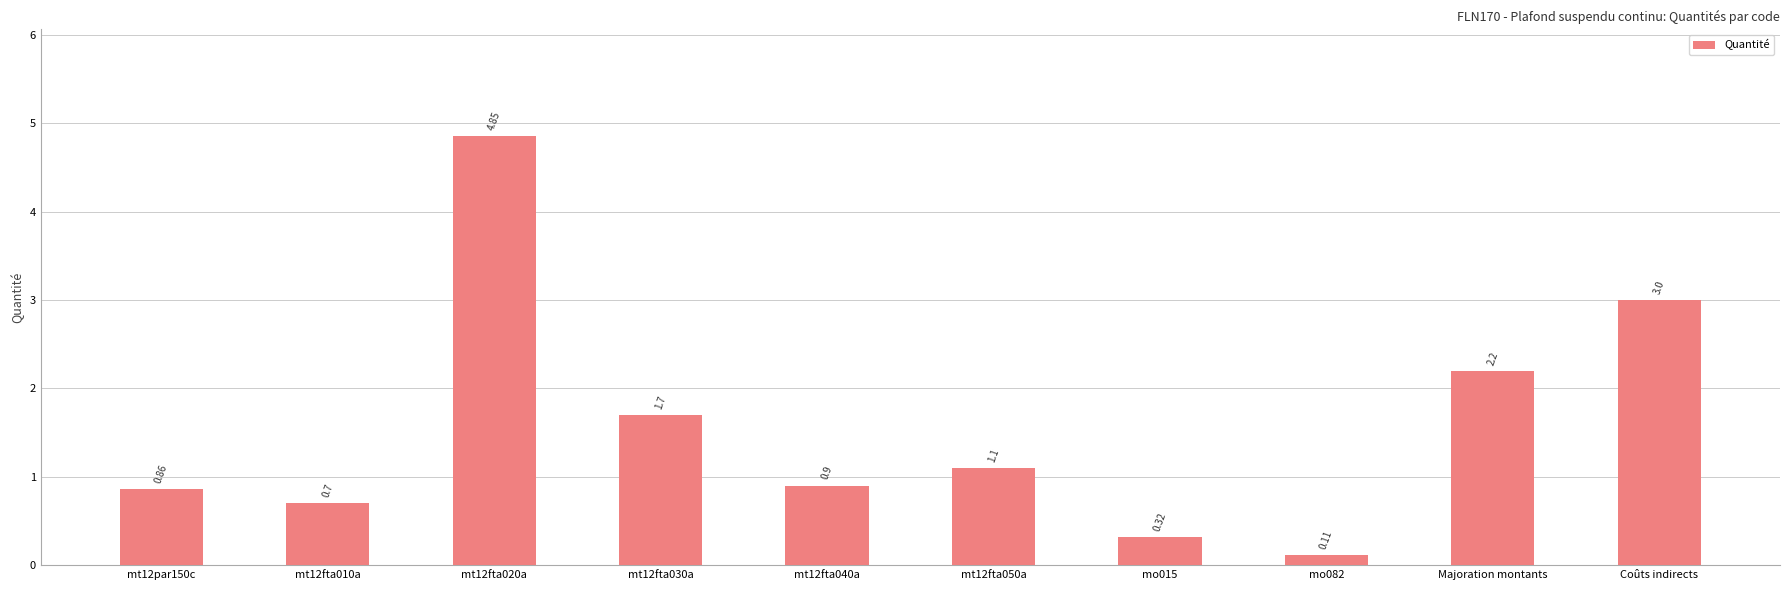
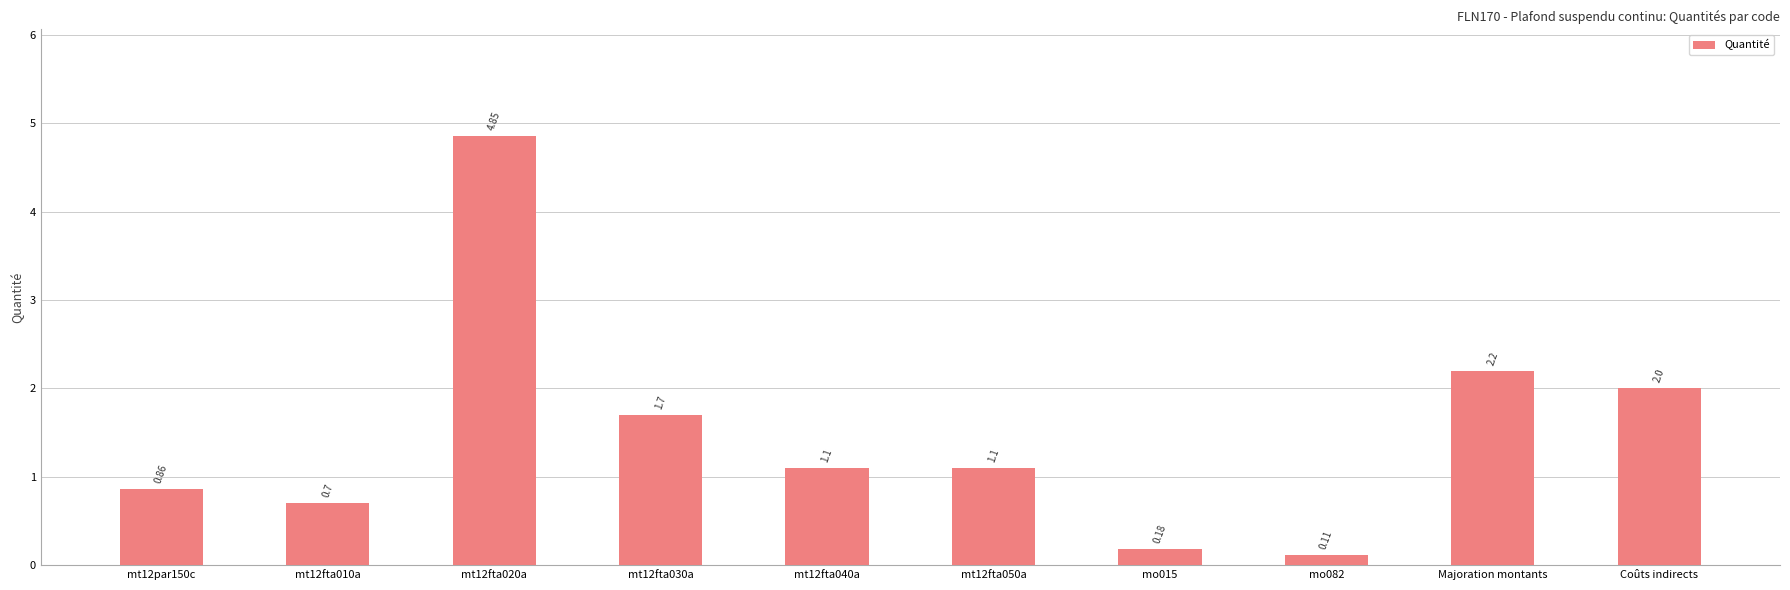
  {
    "mt12par150c": 0.86,
    "mt12fta010a": 0.7,
    "mt12fta020a": 4.85,
    "mt12fta030a": 1.7,
-   "mt12fta040a": 0.9,
+   "mt12fta040a": 1.1,
    "mt12fta050a": 1.1,
-   "mo015": 0.32,
+   "mo015": 0.18,
    "mo082": 0.11,
    "Majoration montants": 2.2,
-   "Coûts indirects": 3.0
+   "Coûts indirects": 2.0
  }
